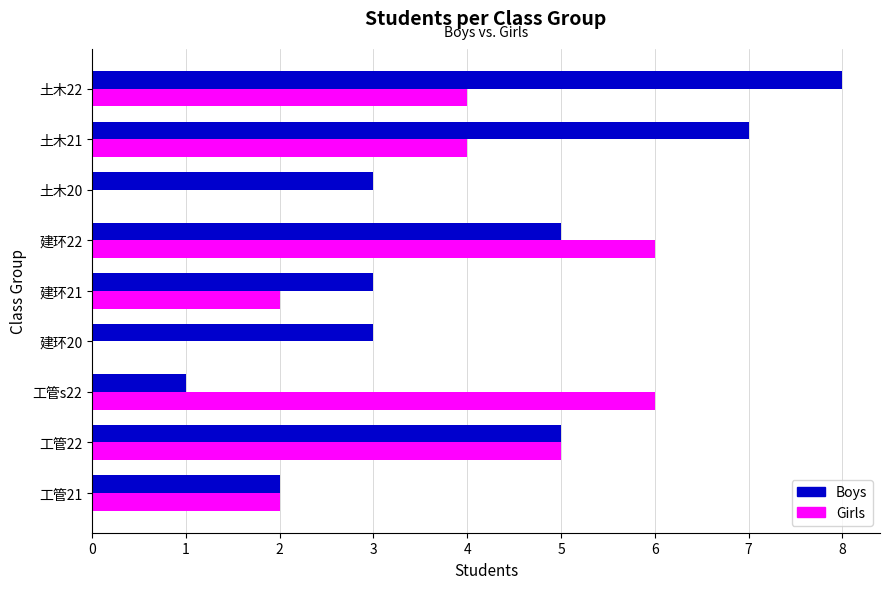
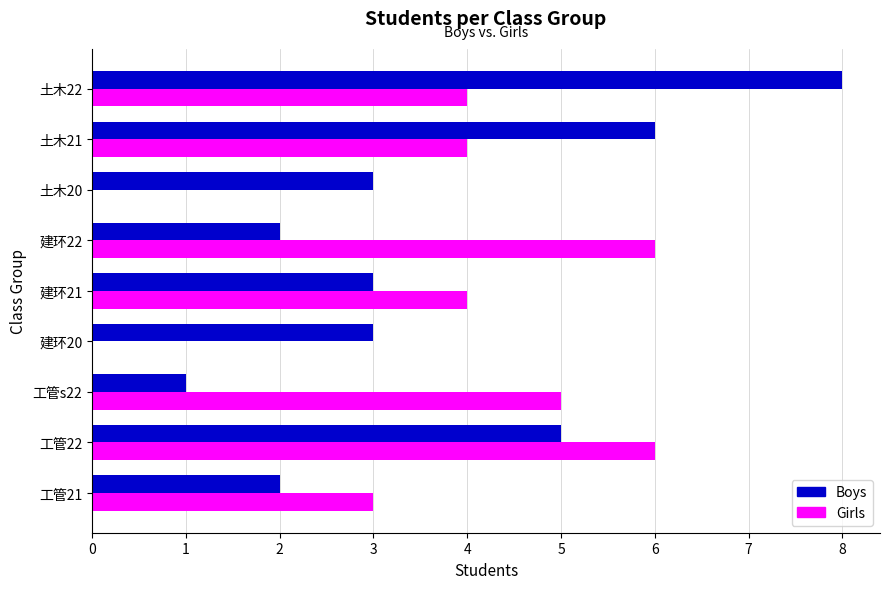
  {
    "Boys": {
      "土木22": 8,
-     "土木21": 7,
+     "土木21": 6,
      "土木20": 3,
-     "建环22": 5,
+     "建环22": 2,
      "建环21": 3,
      "建环20": 3,
      "工管s22": 1,
      "工管22": 5,
      "工管21": 2
    },
    "Girls": {
      "土木22": 4,
      "土木21": 4,
      "土木20": 0,
      "建环22": 6,
-     "建环21": 2,
+     "建环21": 4,
      "建环20": 0,
-     "工管s22": 6,
-     "工管22": 5,
-     "工管21": 2
+     "工管s22": 5,
+     "工管22": 6,
+     "工管21": 3
    }
  }
